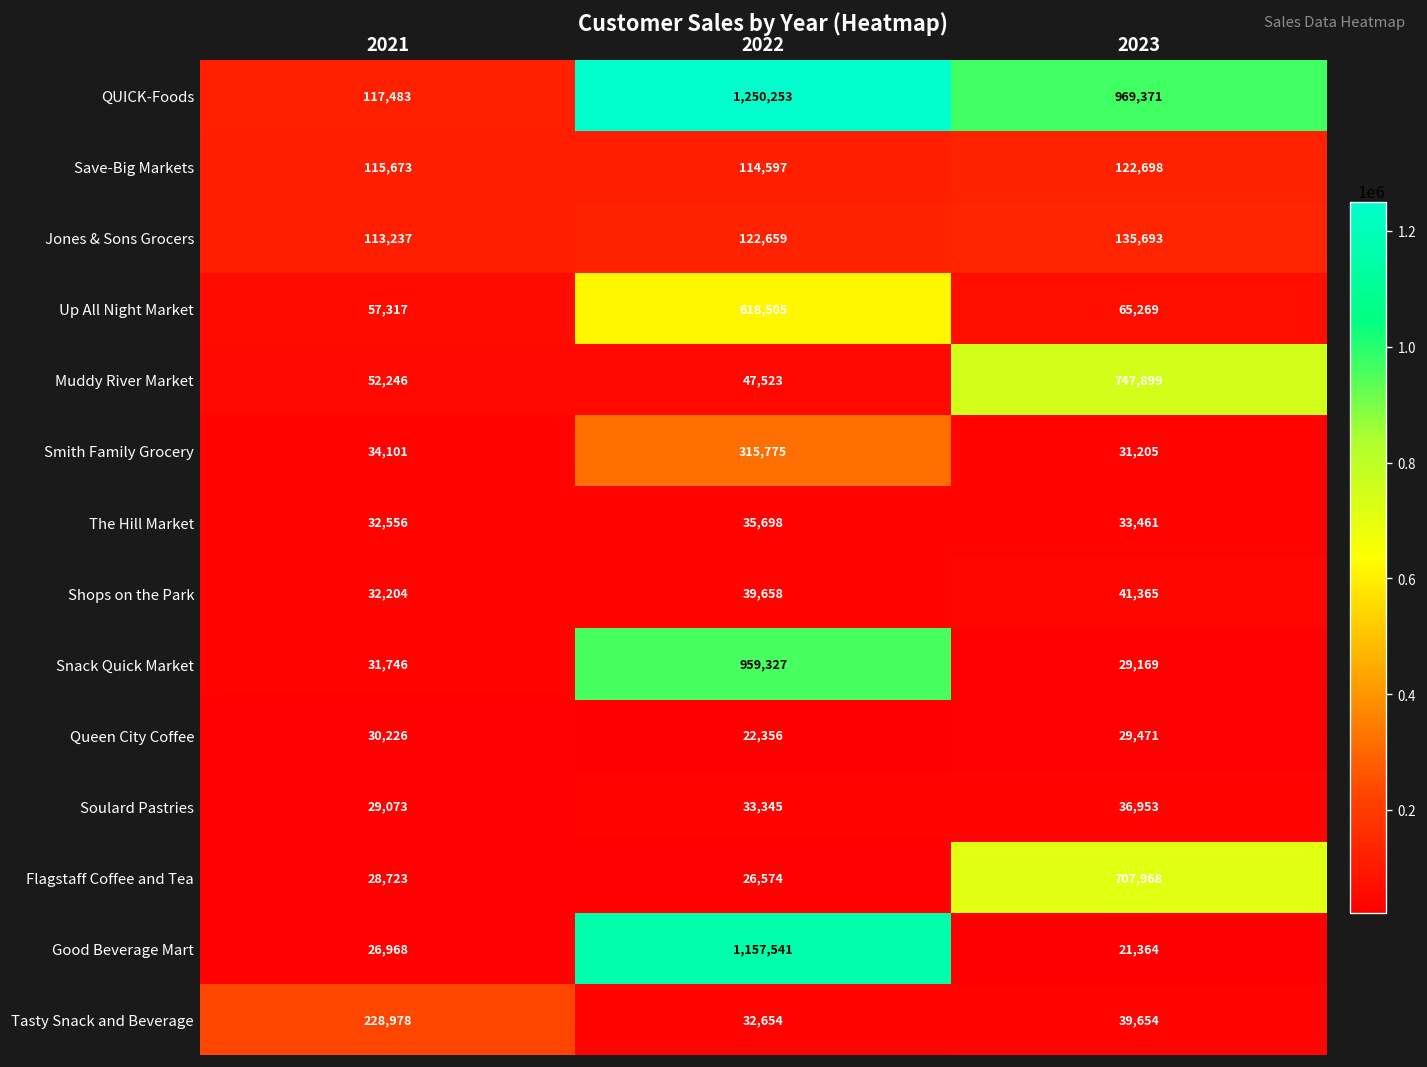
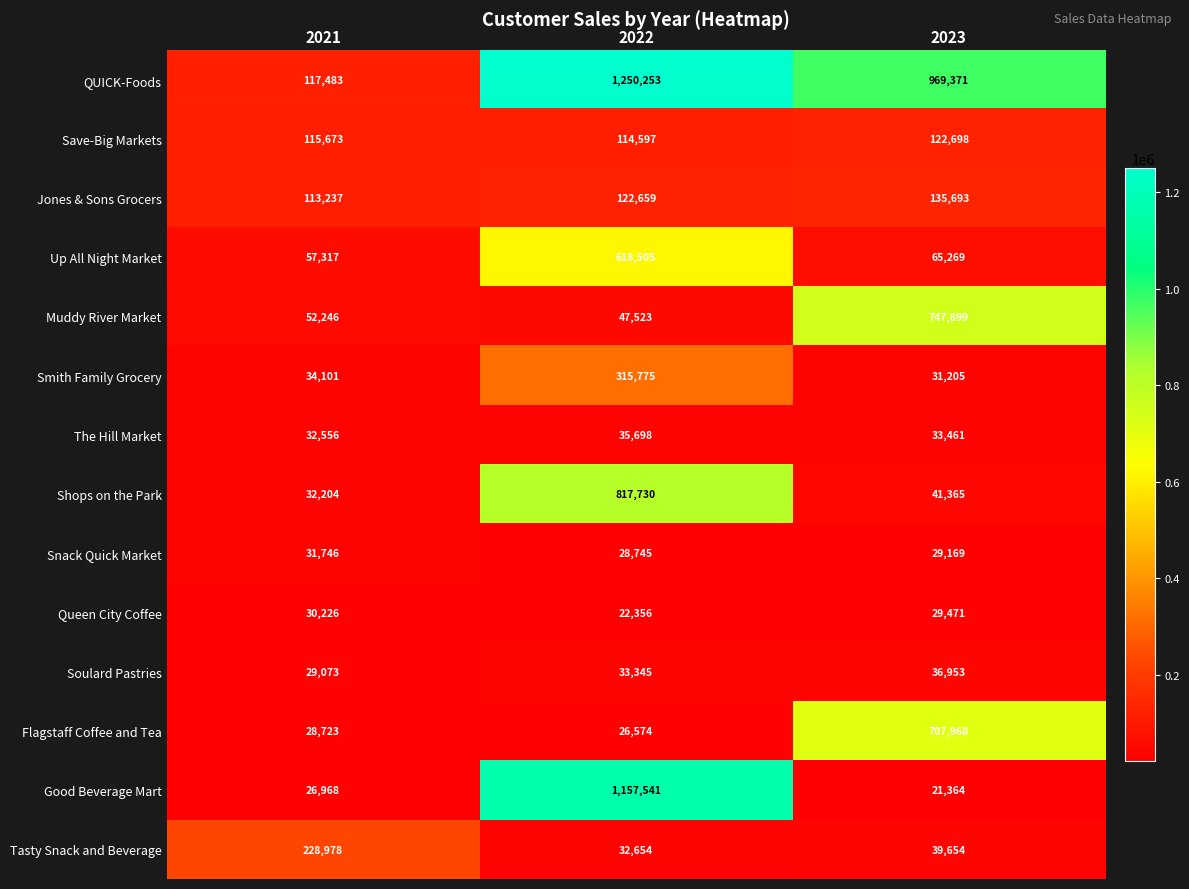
  {
    "QUICK-Foods": {
      "2021": "117,483",
      "2022": "1,250,253",
      "2023": "969,371"
    },
    "Save-Big Markets": {
      "2021": "115,673",
      "2022": "114,597",
      "2023": "122,698"
    },
    "Jones & Sons Grocers": {
      "2021": "113,237",
      "2022": "122,659",
      "2023": "135,693"
    },
    "Up All Night Market": {
      "2021": "57,317",
      "2022": "618,505",
      "2023": "65,269"
    },
    "Muddy River Market": {
      "2021": "52,246",
      "2022": "47,523",
      "2023": "747,899"
    },
    "Smith Family Grocery": {
      "2021": "34,101",
      "2022": "315,775",
      "2023": "31,205"
    },
    "The Hill Market": {
      "2021": "32,556",
      "2022": "35,698",
      "2023": "33,461"
    },
    "Shops on the Park": {
      "2021": "32,204",
-     "2022": "39,658",
+     "2022": "817,730",
      "2023": "41,365"
    },
    "Snack Quick Market": {
      "2021": "31,746",
-     "2022": "959,327",
+     "2022": "28,745",
      "2023": "29,169"
    },
    "Queen City Coffee": {
      "2021": "30,226",
      "2022": "22,356",
      "2023": "29,471"
    },
    "Soulard Pastries": {
      "2021": "29,073",
      "2022": "33,345",
      "2023": "36,953"
    },
    "Flagstaff Coffee and Tea": {
      "2021": "28,723",
      "2022": "26,574",
      "2023": "707,968"
    },
    "Good Beverage Mart": {
      "2021": "26,968",
      "2022": "1,157,541",
      "2023": "21,364"
    },
    "Tasty Snack and Beverage": {
      "2021": "228,978",
      "2022": "32,654",
      "2023": "39,654"
    }
  }
